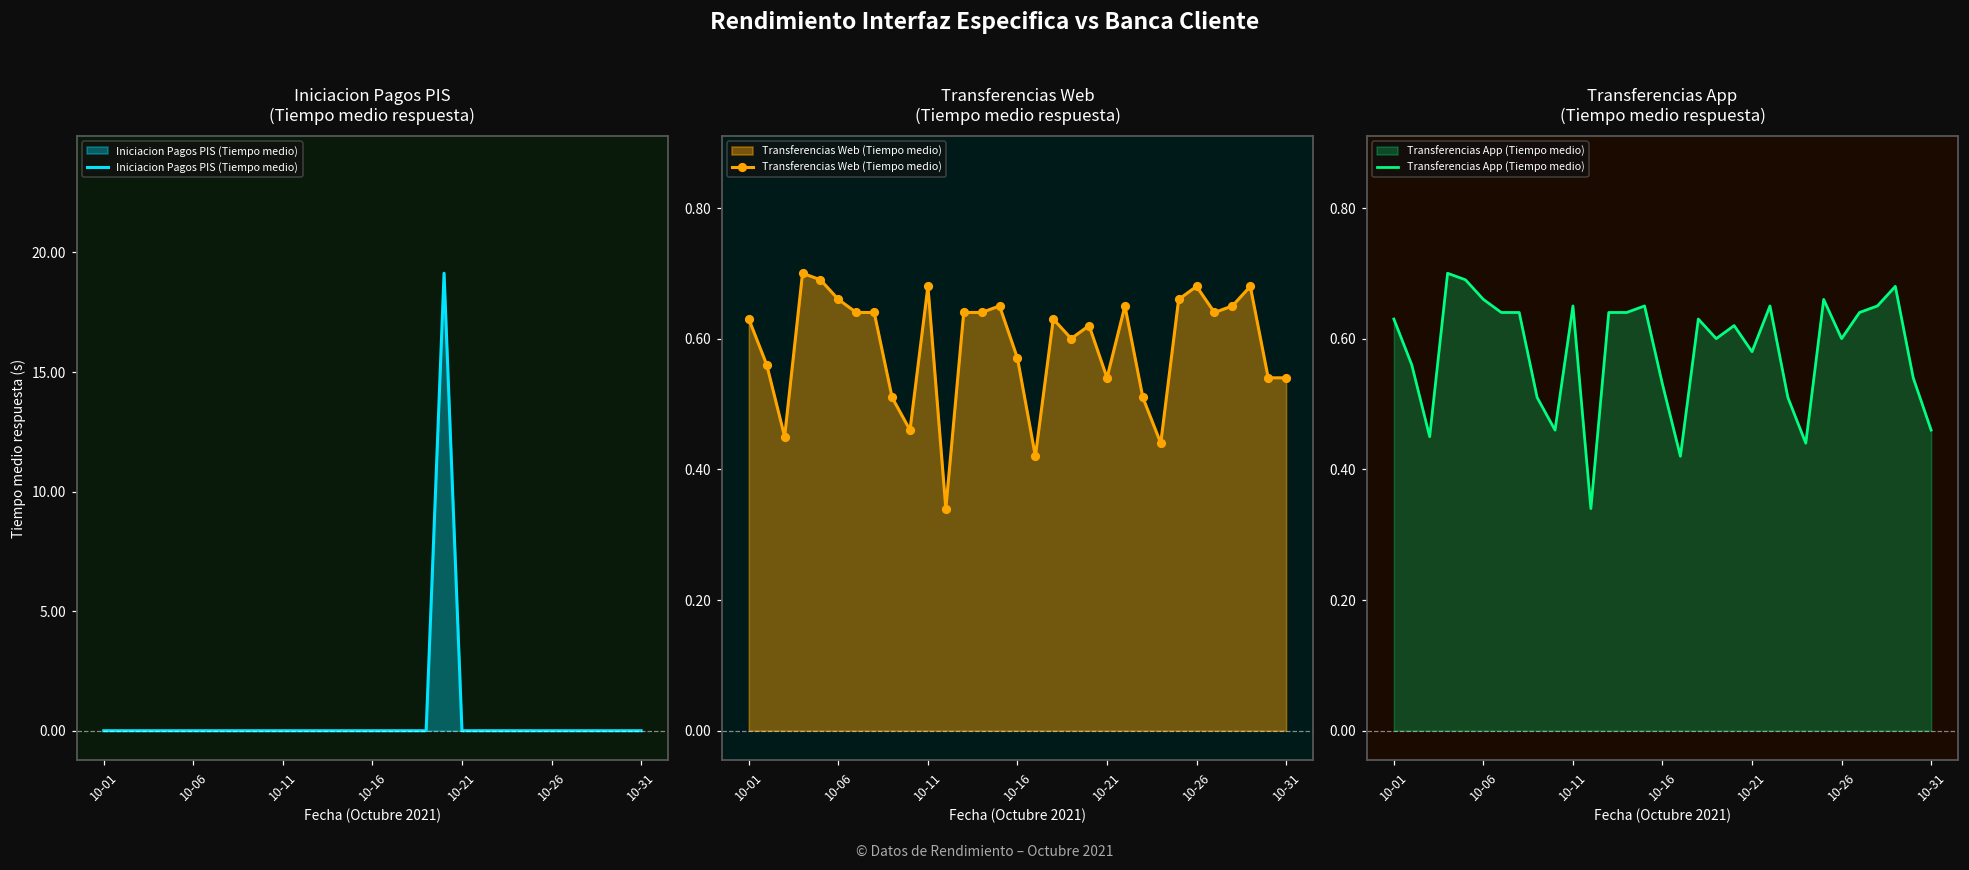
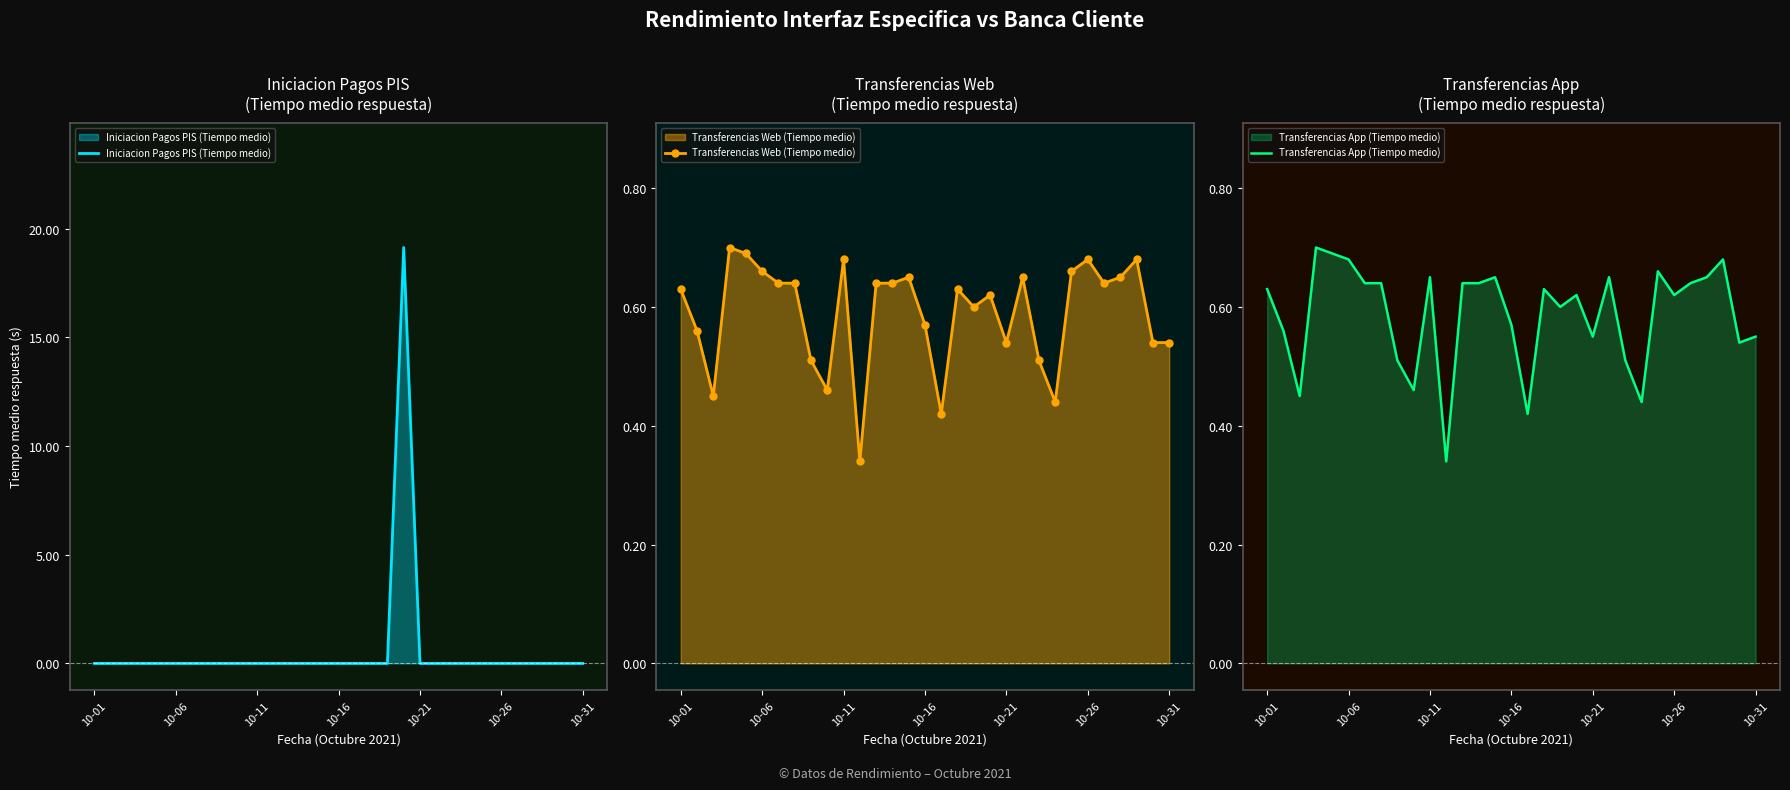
  {
    "Iniciacion Pagos PIS (Tiempo medio respuesta)": {
      "10-01": 0.0,
      "10-06": 0.0,
      "10-11": 0.0,
      "10-16": 0.0,
      "10-21": 0.0,
      "10-26": 0.0,
      "10-31": 0.0
    },
    "Transferencias Web (Tiempo medio respuesta)": {
      "10-01": 0.63,
      "10-06": 0.66,
      "10-11": 0.68,
      "10-16": 0.57,
      "10-21": 0.54,
      "10-26": 0.68,
      "10-31": 0.54
    },
    "Transferencias App (Tiempo medio respuesta)": {
      "10-01": 0.63,
-     "10-06": 0.66,
+     "10-06": 0.68,
      "10-11": 0.65,
-     "10-16": 0.53,
-     "10-21": 0.58,
-     "10-26": 0.60,
-     "10-31": 0.46
+     "10-16": 0.57,
+     "10-21": 0.55,
+     "10-26": 0.62,
+     "10-31": 0.55
    }
  }
